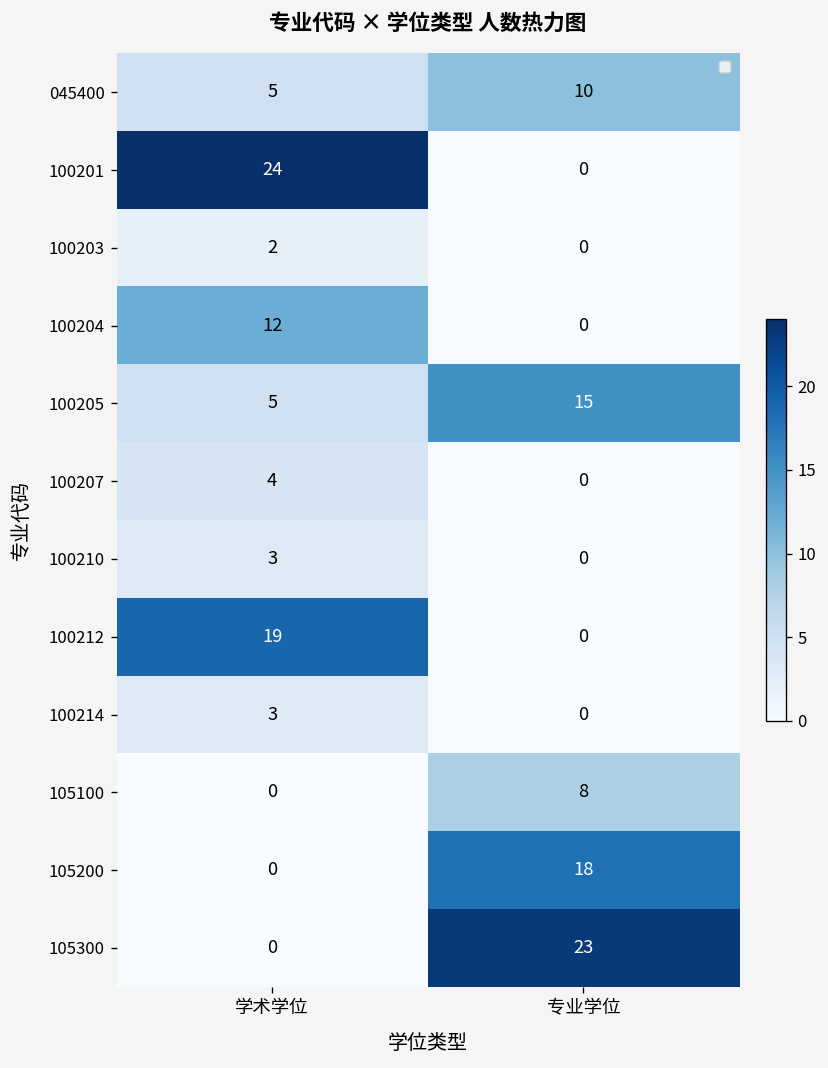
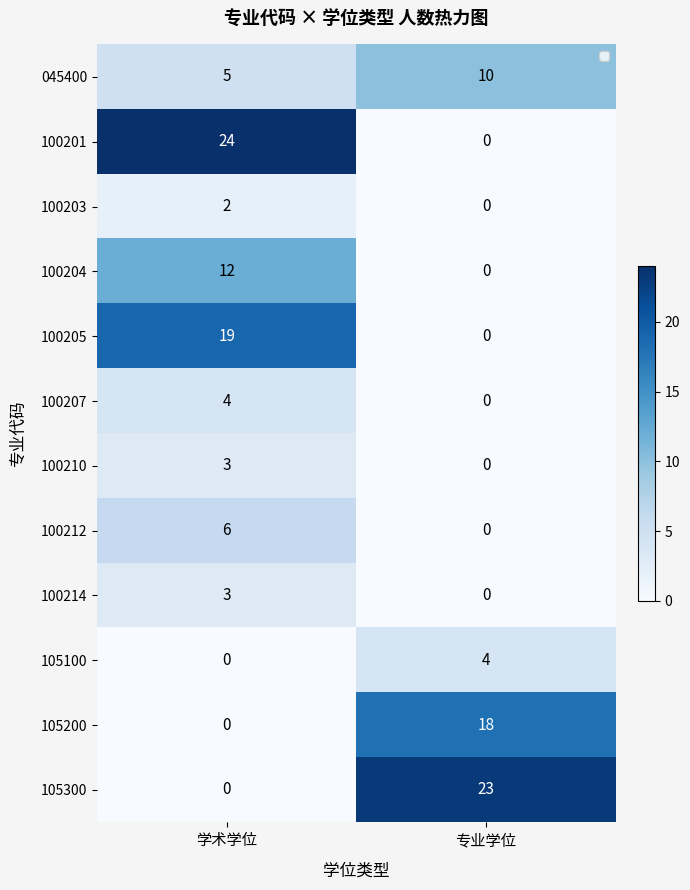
  {
    "045400": {
      "学术学位": 5,
      "专业学位": 10
    },
    "100201": {
      "学术学位": 24,
      "专业学位": 0
    },
    "100203": {
      "学术学位": 2,
      "专业学位": 0
    },
    "100204": {
      "学术学位": 12,
      "专业学位": 0
    },
    "100205": {
-     "学术学位": 5,
-     "专业学位": 15
+     "学术学位": 19,
+     "专业学位": 0
    },
    "100207": {
      "学术学位": 4,
      "专业学位": 0
    },
    "100210": {
      "学术学位": 3,
      "专业学位": 0
    },
    "100212": {
-     "学术学位": 19,
+     "学术学位": 6,
      "专业学位": 0
    },
    "100214": {
      "学术学位": 3,
      "专业学位": 0
    },
    "105100": {
      "学术学位": 0,
-     "专业学位": 8
+     "专业学位": 4
    },
    "105200": {
      "学术学位": 0,
      "专业学位": 18
    },
    "105300": {
      "学术学位": 0,
      "专业学位": 23
    }
  }
